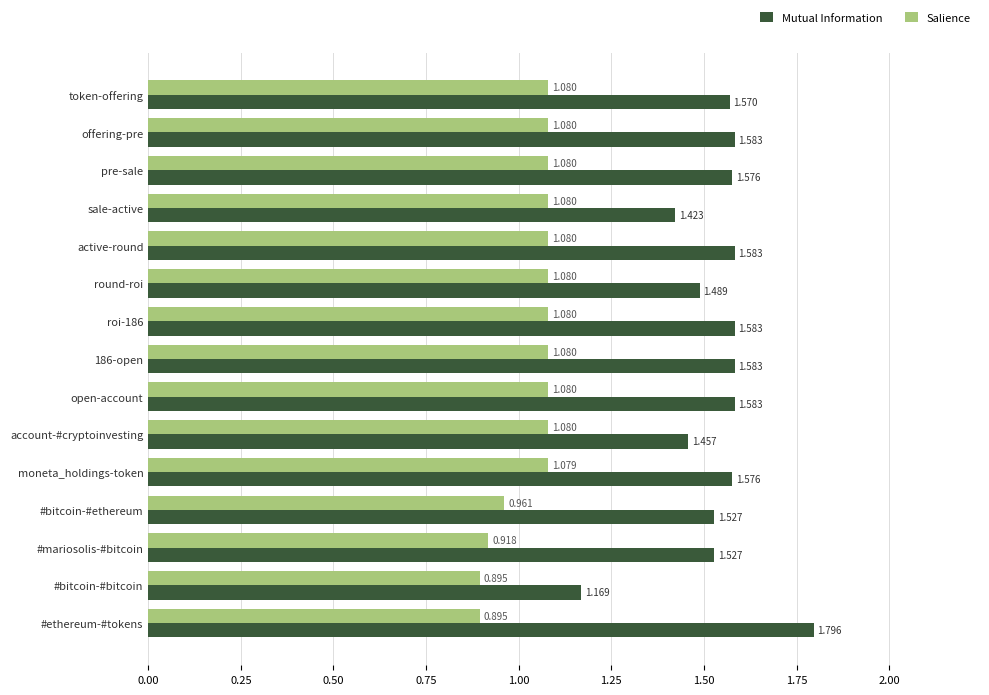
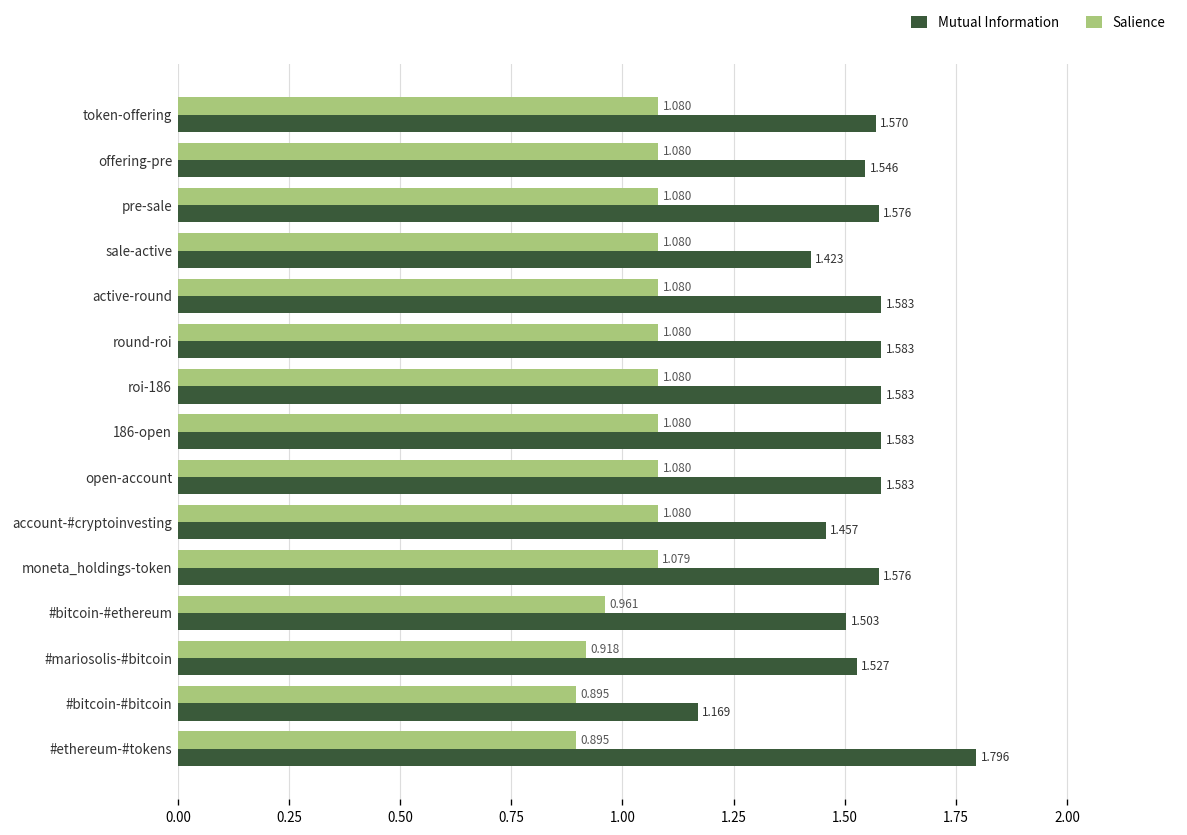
  {
    "Mutual Information": {
      "token-offering": 1.570,
-     "offering-pre": 1.583,
+     "offering-pre": 1.546,
      "pre-sale": 1.576,
      "sale-active": 1.423,
      "active-round": 1.583,
-     "round-roi": 1.489,
+     "round-roi": 1.583,
      "roi-186": 1.583,
      "186-open": 1.583,
      "open-account": 1.583,
      "account-#cryptoinvesting": 1.457,
      "moneta_holdings-token": 1.576,
-     "#bitcoin-#ethereum": 1.527,
+     "#bitcoin-#ethereum": 1.503,
      "#mariosolis-#bitcoin": 1.527,
      "#bitcoin-#bitcoin": 1.169,
      "#ethereum-#tokens": 1.796
    },
    "Salience": {
      "token-offering": 1.080,
      "offering-pre": 1.080,
      "pre-sale": 1.080,
      "sale-active": 1.080,
      "active-round": 1.080,
      "round-roi": 1.080,
      "roi-186": 1.080,
      "186-open": 1.080,
      "open-account": 1.080,
      "account-#cryptoinvesting": 1.080,
      "moneta_holdings-token": 1.079,
      "#bitcoin-#ethereum": 0.961,
      "#mariosolis-#bitcoin": 0.918,
      "#bitcoin-#bitcoin": 0.895,
      "#ethereum-#tokens": 0.895
    }
  }
